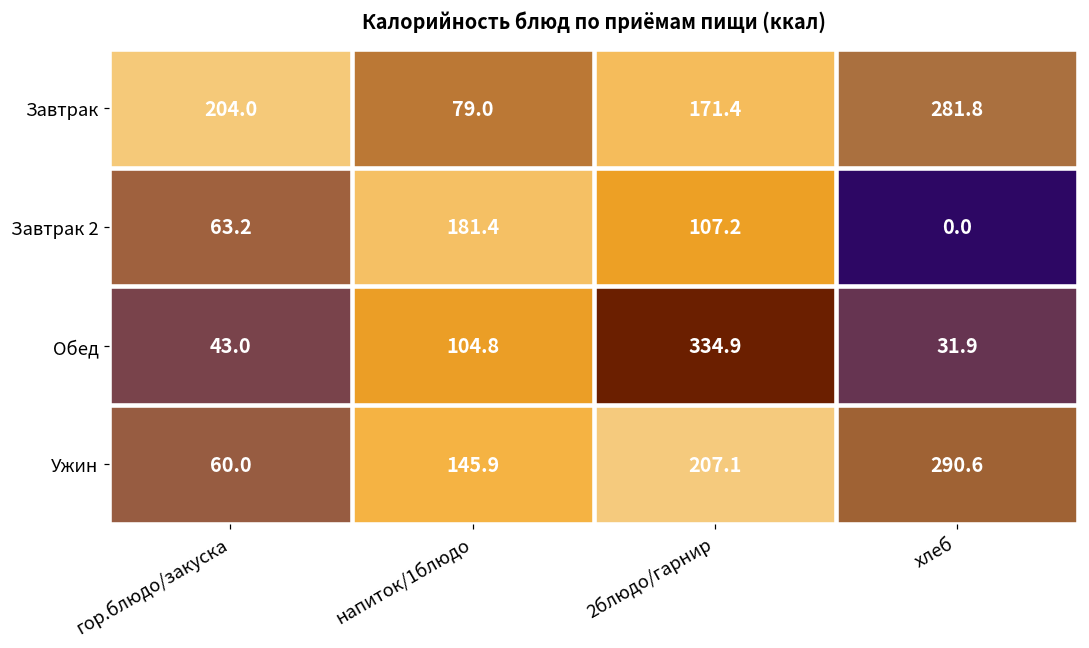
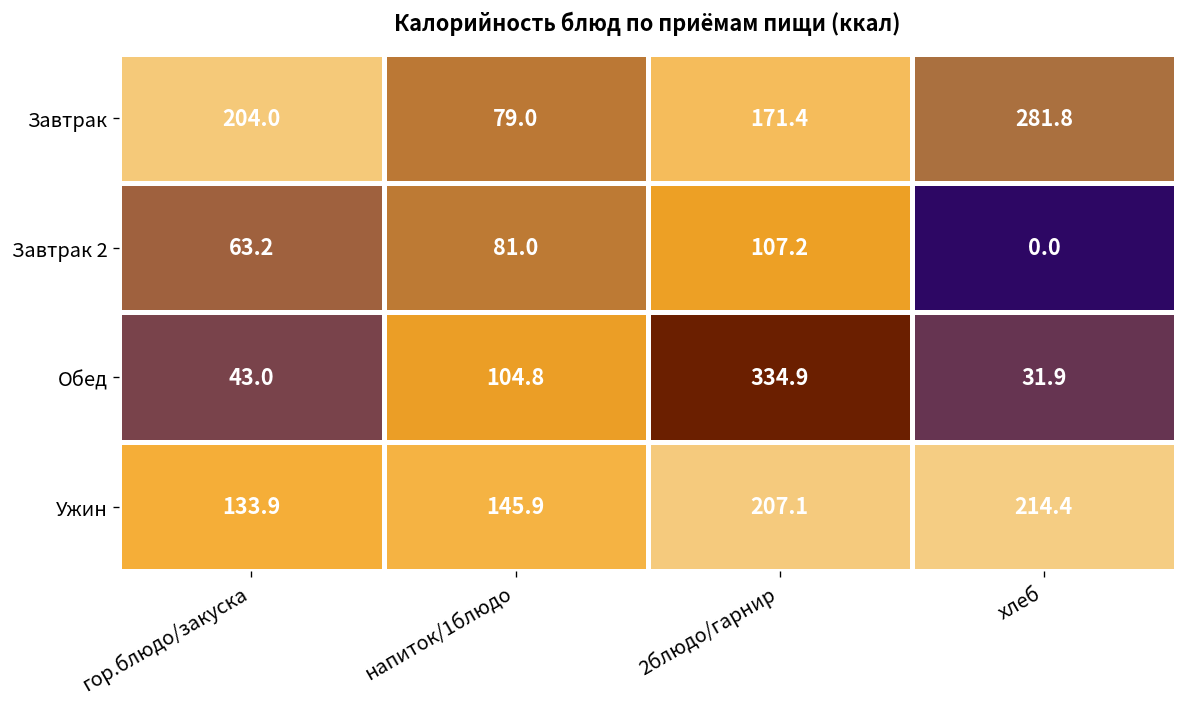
  {
    "Завтрак": {
      "гор.блюдо/закуска": 204.0,
      "напиток/1блюдо": 79.0,
      "2блюдо/гарнир": 171.4,
      "хлеб": 281.8
    },
    "Завтрак 2": {
      "гор.блюдо/закуска": 63.2,
-     "напиток/1блюдо": 181.4,
+     "напиток/1блюдо": 81.0,
      "2блюдо/гарнир": 107.2,
      "хлеб": 0.0
    },
    "Обед": {
      "гор.блюдо/закуска": 43.0,
      "напиток/1блюдо": 104.8,
      "2блюдо/гарнир": 334.9,
      "хлеб": 31.9
    },
    "Ужин": {
-     "гор.блюдо/закуска": 60.0,
+     "гор.блюдо/закуска": 133.9,
      "напиток/1блюдо": 145.9,
      "2блюдо/гарнир": 207.1,
-     "хлеб": 290.6
+     "хлеб": 214.4
    }
  }
